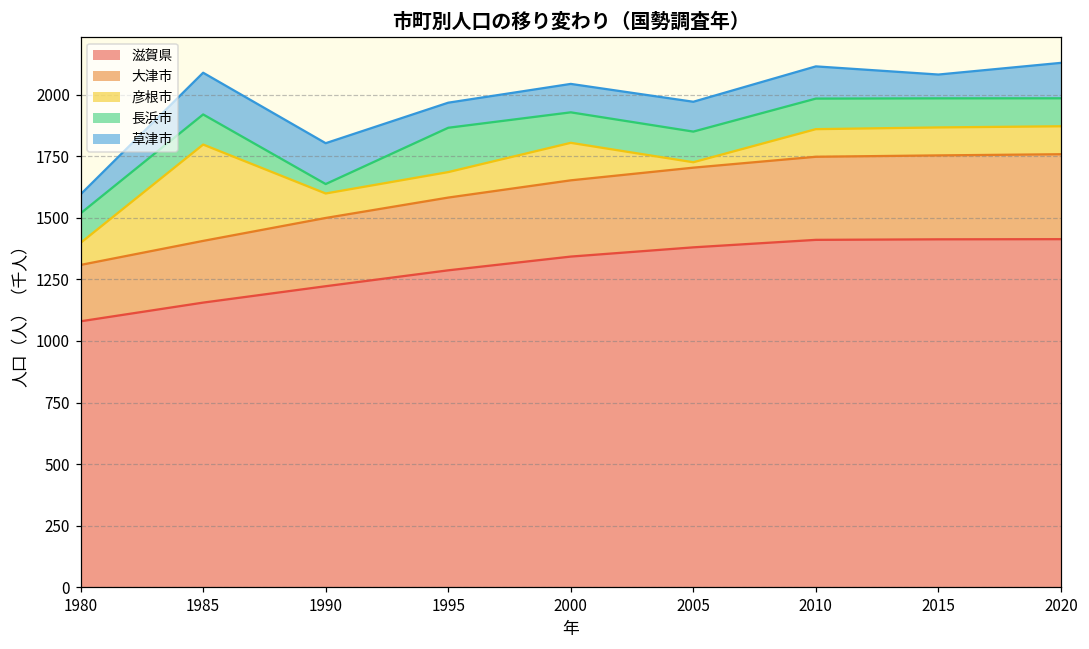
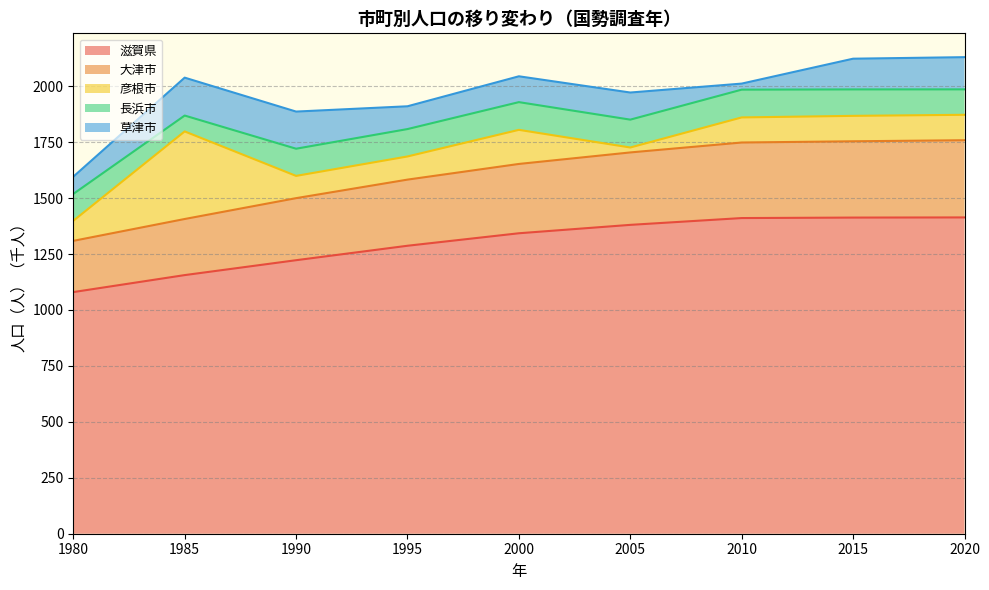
  {
    "彦根市": {
      "1980": 90,
      "1985": 390,
      "1990": 100,
      "1995": 100,
      "2000": 150,
      "2005": 20,
      "2010": 110,
      "2015": 110,
      "2020": 110
    },
    "長浜市": {
      "1980": 120,
-     "1985": 120,
-     "1990": 40,
-     "1995": 180,
+     "1985": 70,
+     "1990": 120,
+     "1995": 120,
      "2000": 120,
      "2005": 120,
      "2010": 120,
      "2015": 120,
      "2020": 110
    },
    "草津市": {
      "1980": 80,
      "1985": 170,
      "1990": 170,
      "1995": 100,
      "2000": 120,
      "2005": 120,
-     "2010": 130,
-     "2015": 100,
+     "2010": 30,
+     "2015": 140,
      "2020": 140
    }
  }
